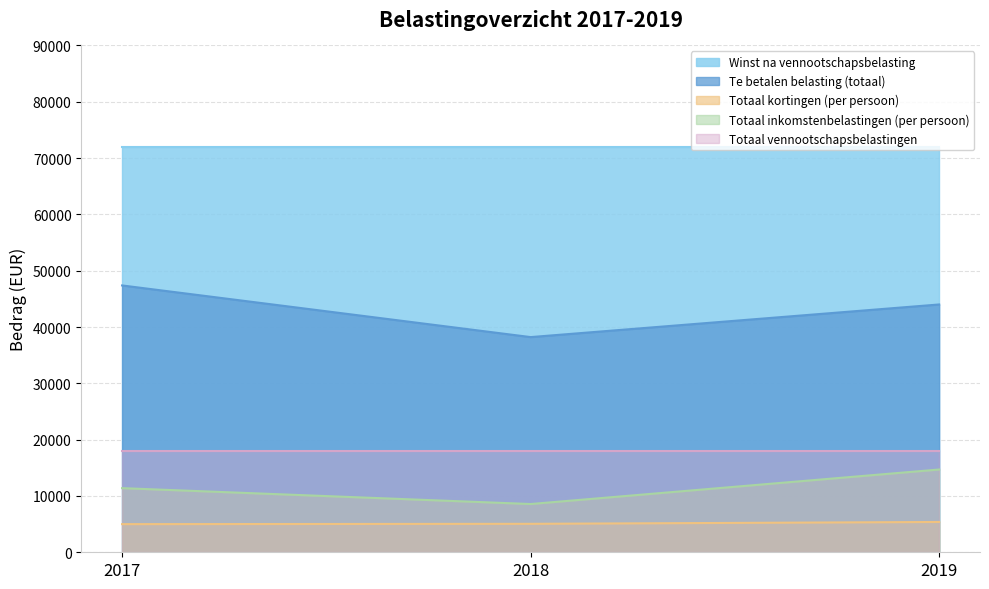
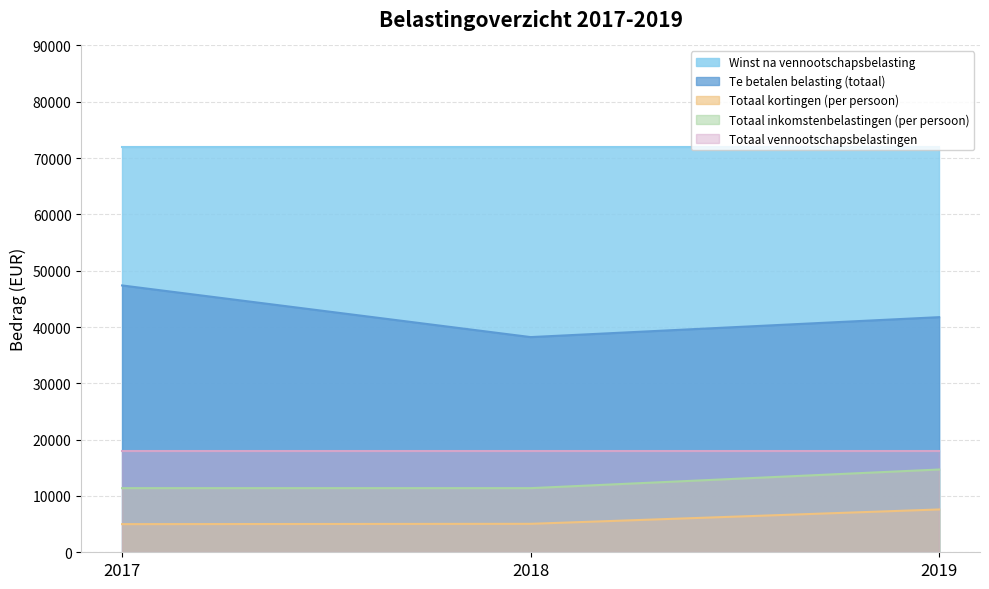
  {
    "Winst na vennootschapsbelasting": {
      "2017": 72000,
      "2018": 72000
    },
    "Te betalen belasting (totaal)": {
      "2017": 47000,
      "2018": 38000,
-     "2019": 44000
+     "2019": 42000
    },
    "Totaal kortingen (per persoon)": {
      "2017": 5000,
      "2018": 5000,
-     "2019": 5000
+     "2019": 8000
    },
    "Totaal inkomstenbelastingen (per persoon)": {
      "2017": 11000,
-     "2018": 9000,
+     "2018": 11000,
      "2019": 15000
    },
    "Totaal vennootschapsbelastingen": {
      "2017": 18000,
      "2018": 18000,
      "2019": 18000
    }
  }
